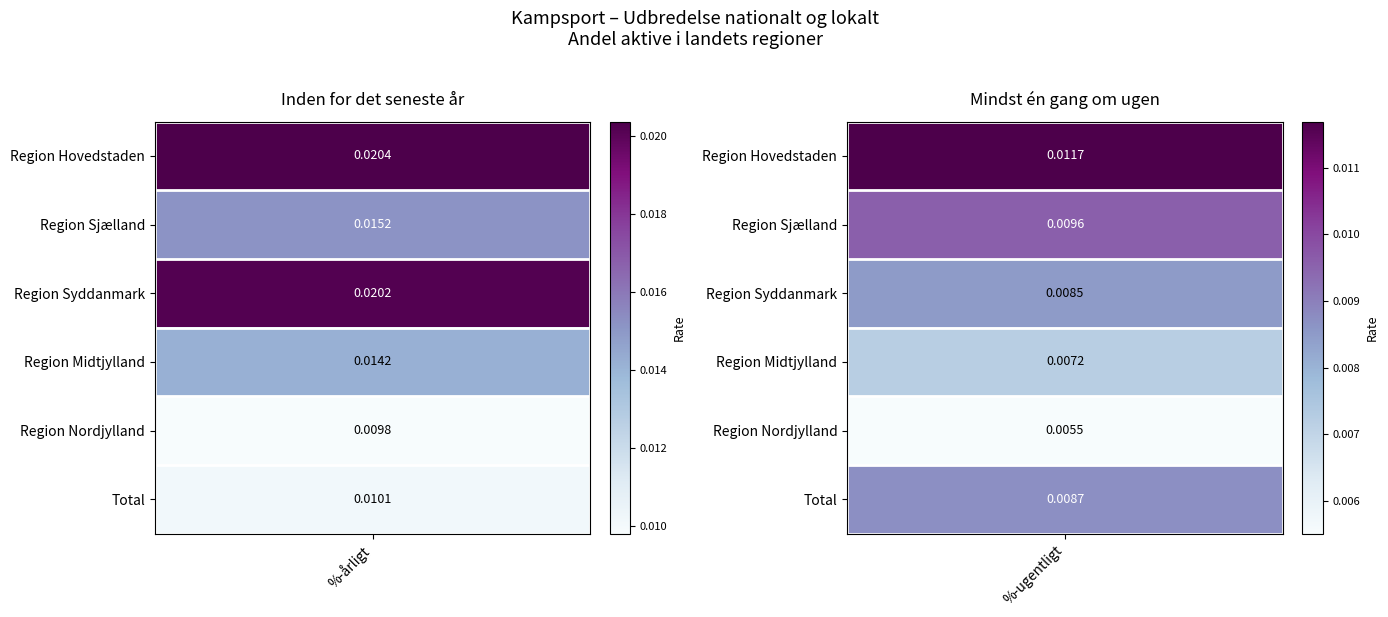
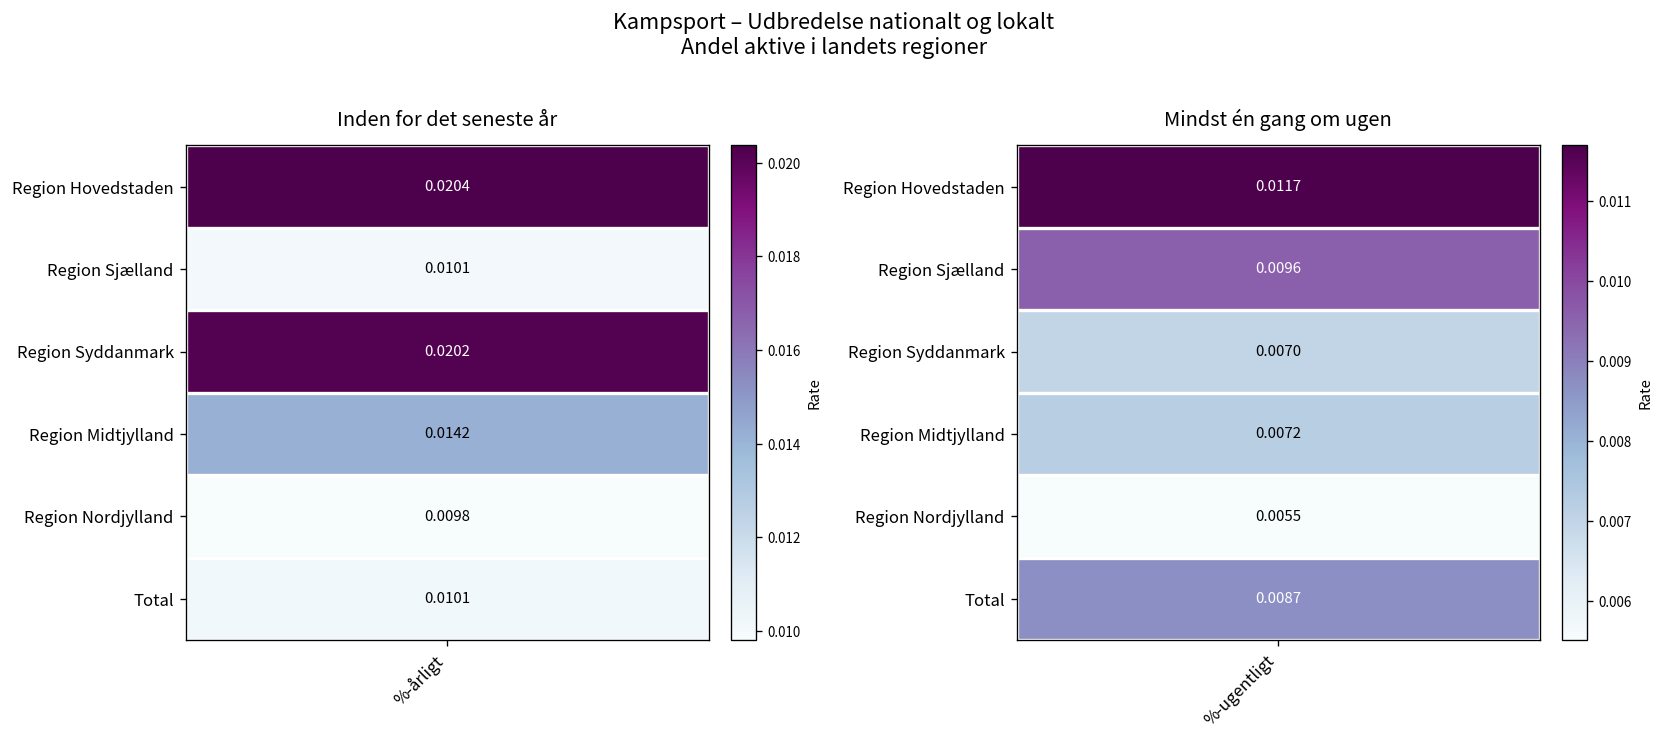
  {
    "Inden for det seneste år": {
      "Region Hovedstaden": {
        "%-årligt": 0.0204
      },
      "Region Sjælland": {
-       "%-årligt": 0.0152
+       "%-årligt": 0.0101
      },
      "Region Syddanmark": {
        "%-årligt": 0.0202
      },
      "Region Midtjylland": {
        "%-årligt": 0.0142
      },
      "Region Nordjylland": {
        "%-årligt": 0.0098
      },
      "Total": {
        "%-årligt": 0.0101
      }
    },
    "Mindst én gang om ugen": {
      "Region Hovedstaden": {
        "%-ugentligt": 0.0117
      },
      "Region Sjælland": {
        "%-ugentligt": 0.0096
      },
      "Region Syddanmark": {
-       "%-ugentligt": 0.0085
+       "%-ugentligt": 0.0070
      },
      "Region Midtjylland": {
        "%-ugentligt": 0.0072
      },
      "Region Nordjylland": {
        "%-ugentligt": 0.0055
      },
      "Total": {
        "%-ugentligt": 0.0087
      }
    }
  }
